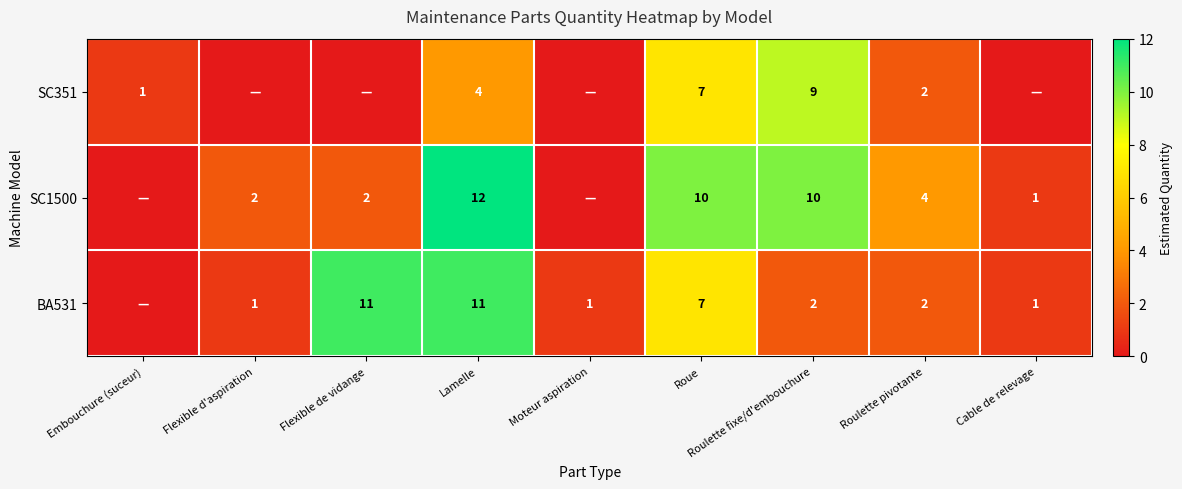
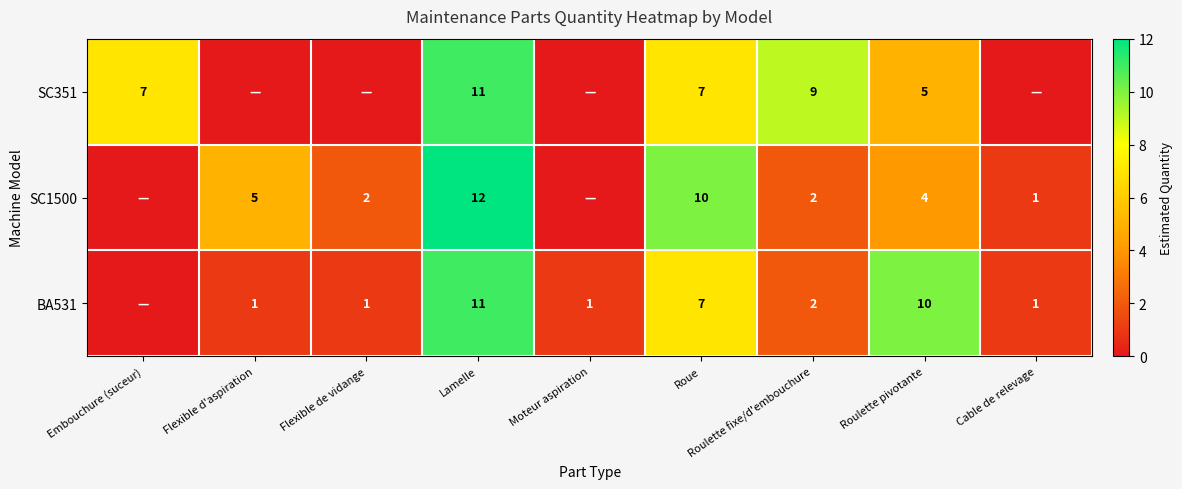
  {
    "SC351": {
-     "Embouchure (suceur)": 1,
-     "Lamelle": 4,
+     "Embouchure (suceur)": 7,
+     "Lamelle": 11,
      "Roue": 7,
      "Roulette fixe/d'embouchure": 9,
-     "Roulette pivotante": 2
+     "Roulette pivotante": 5
    },
    "SC1500": {
-     "Flexible d'aspiration": 2,
+     "Flexible d'aspiration": 5,
      "Flexible de vidange": 2,
      "Lamelle": 12,
      "Roue": 10,
-     "Roulette fixe/d'embouchure": 10,
+     "Roulette fixe/d'embouchure": 2,
      "Roulette pivotante": 4,
      "Cable de relevage": 1
    },
    "BA531": {
      "Flexible d'aspiration": 1,
-     "Flexible de vidange": 11,
+     "Flexible de vidange": 1,
      "Lamelle": 11,
      "Moteur aspiration": 1,
      "Roue": 7,
      "Roulette fixe/d'embouchure": 2,
-     "Roulette pivotante": 2,
+     "Roulette pivotante": 10,
      "Cable de relevage": 1
    }
  }
